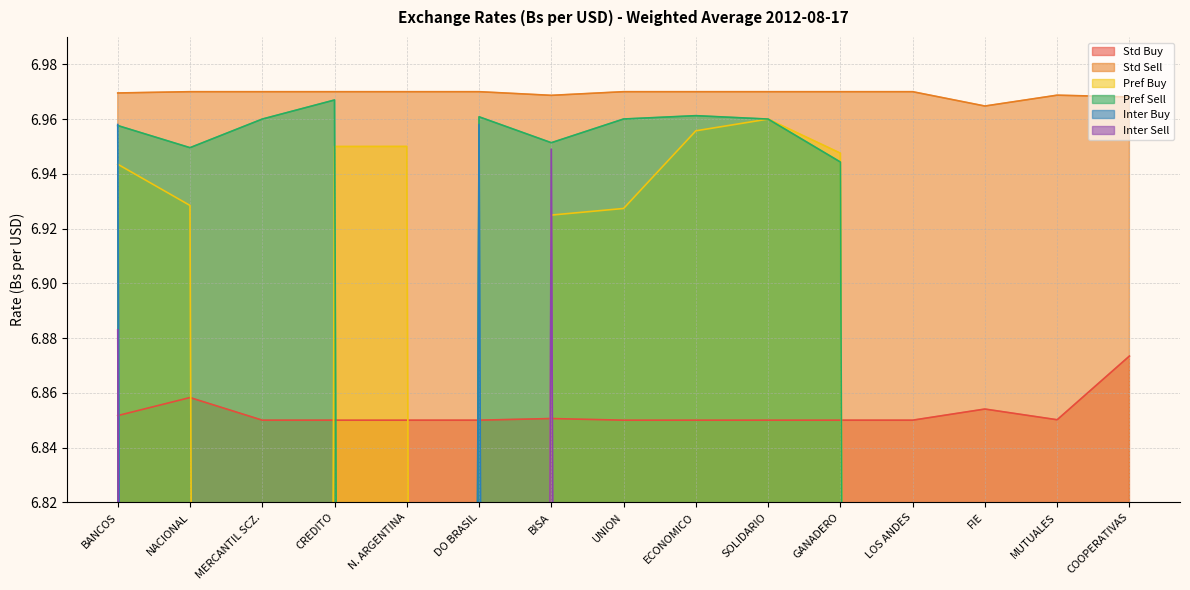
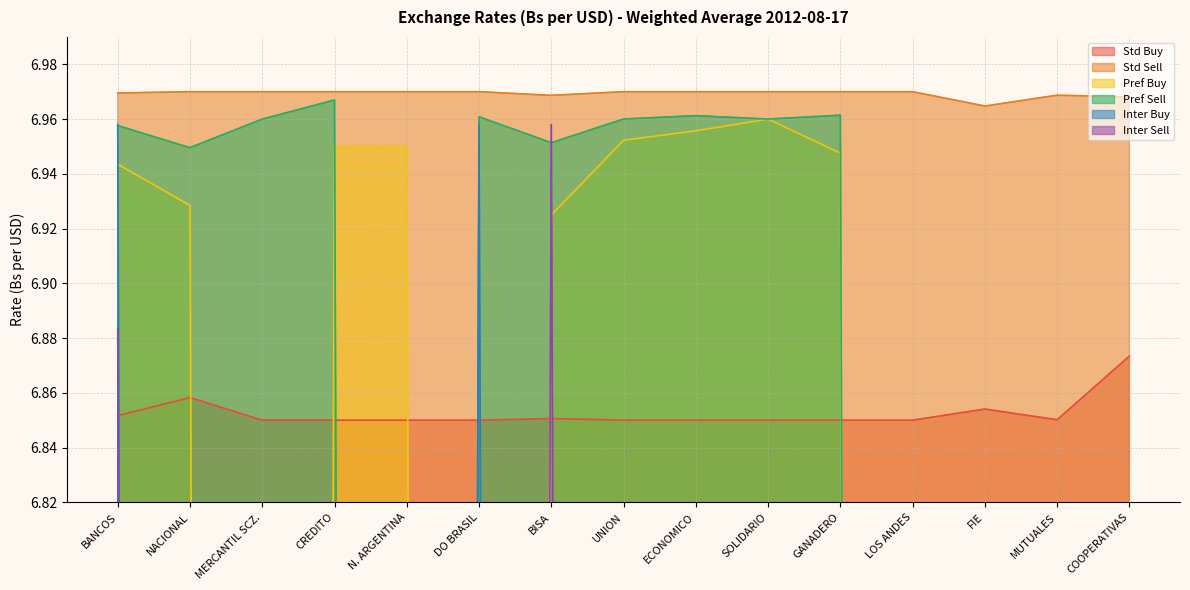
  {
    "Pref Buy": {
      "BANCOS": 6.944,
      "NACIONAL": 6.928,
      "CREDITO": 6.950,
      "N. ARGENTINA": 6.950,
      "BISA": 6.925,
-     "UNION": 6.927,
+     "UNION": 6.952,
      "ECONOMICO": 6.956,
      "GANADERO": 6.948
    },
    "Pref Sell": {
      "NACIONAL": 6.950,
      "MERCANTIL SCZ.": 6.960,
      "CREDITO": 6.967,
      "DO BRASIL": 6.961,
      "BISA": 6.951,
      "UNION": 6.960,
      "ECONOMICO": 6.961,
-     "GANADERO": 6.944
+     "GANADERO": 6.961
    },
    "Inter Buy": {
      "DO BRASIL": 6.958
    },
    "Inter Sell": {
      "BANCOS": 6.883,
-     "BISA": 6.949
+     "BISA": 6.958
    }
  }
